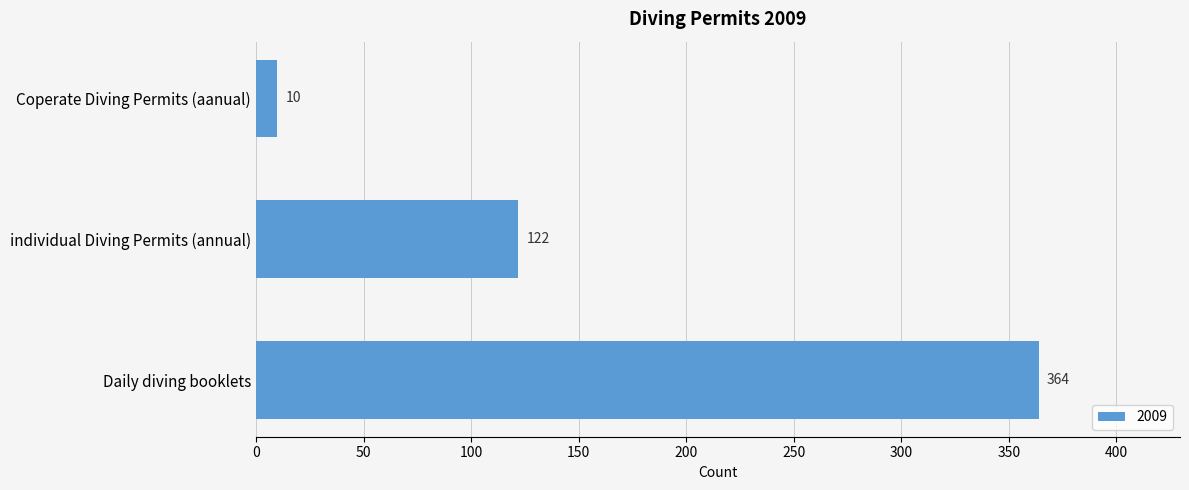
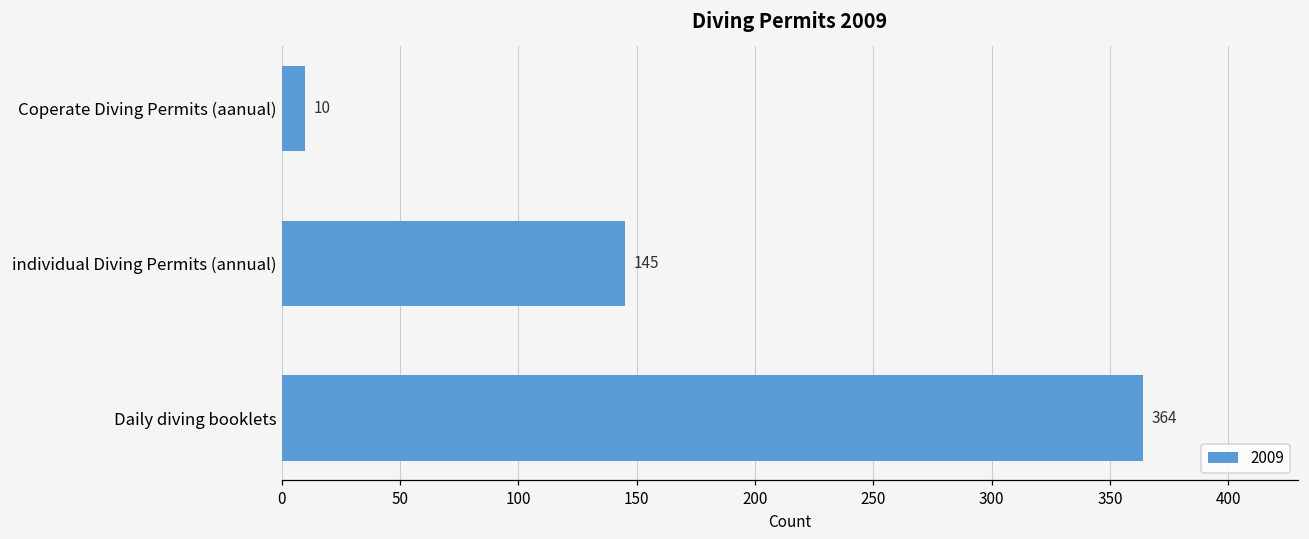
  {
    "Coperate Diving Permits (aanual)": 10,
-   "individual Diving Permits (annual)": 122,
+   "individual Diving Permits (annual)": 145,
    "Daily diving booklets": 364
  }
